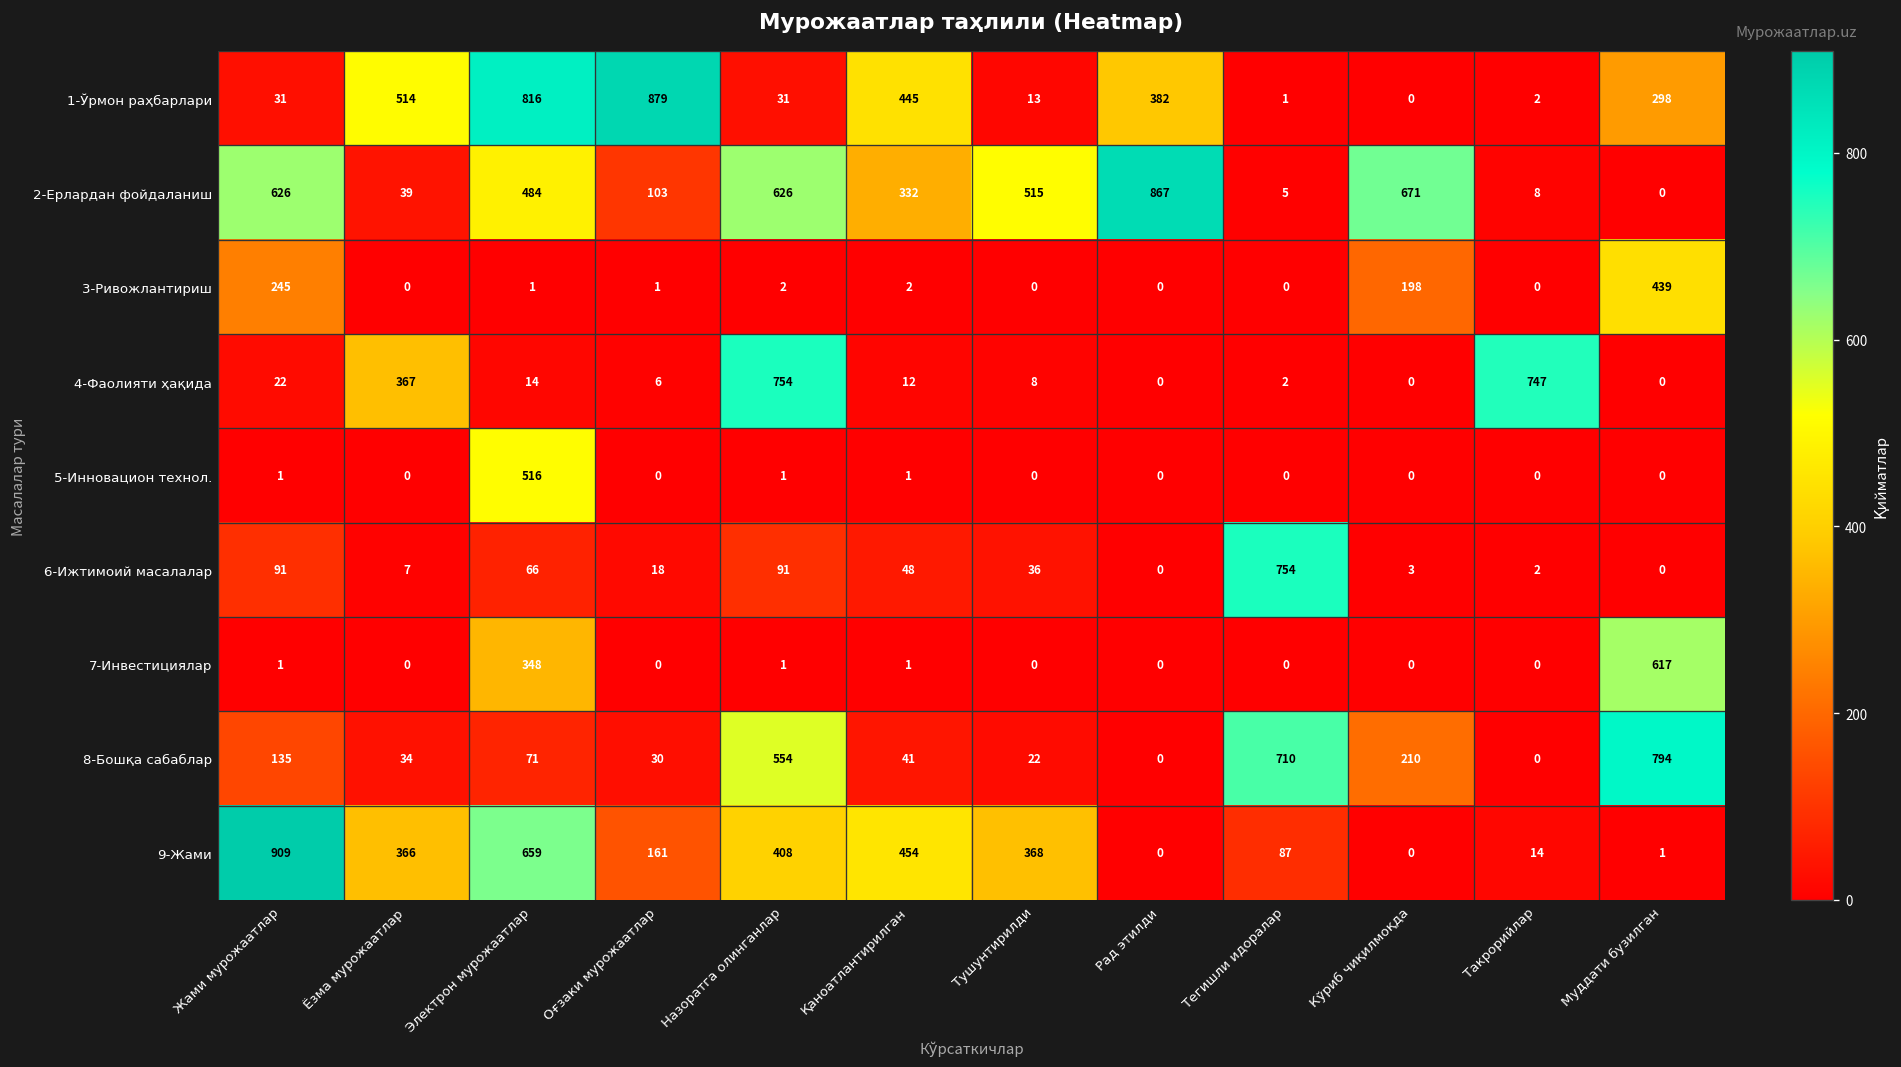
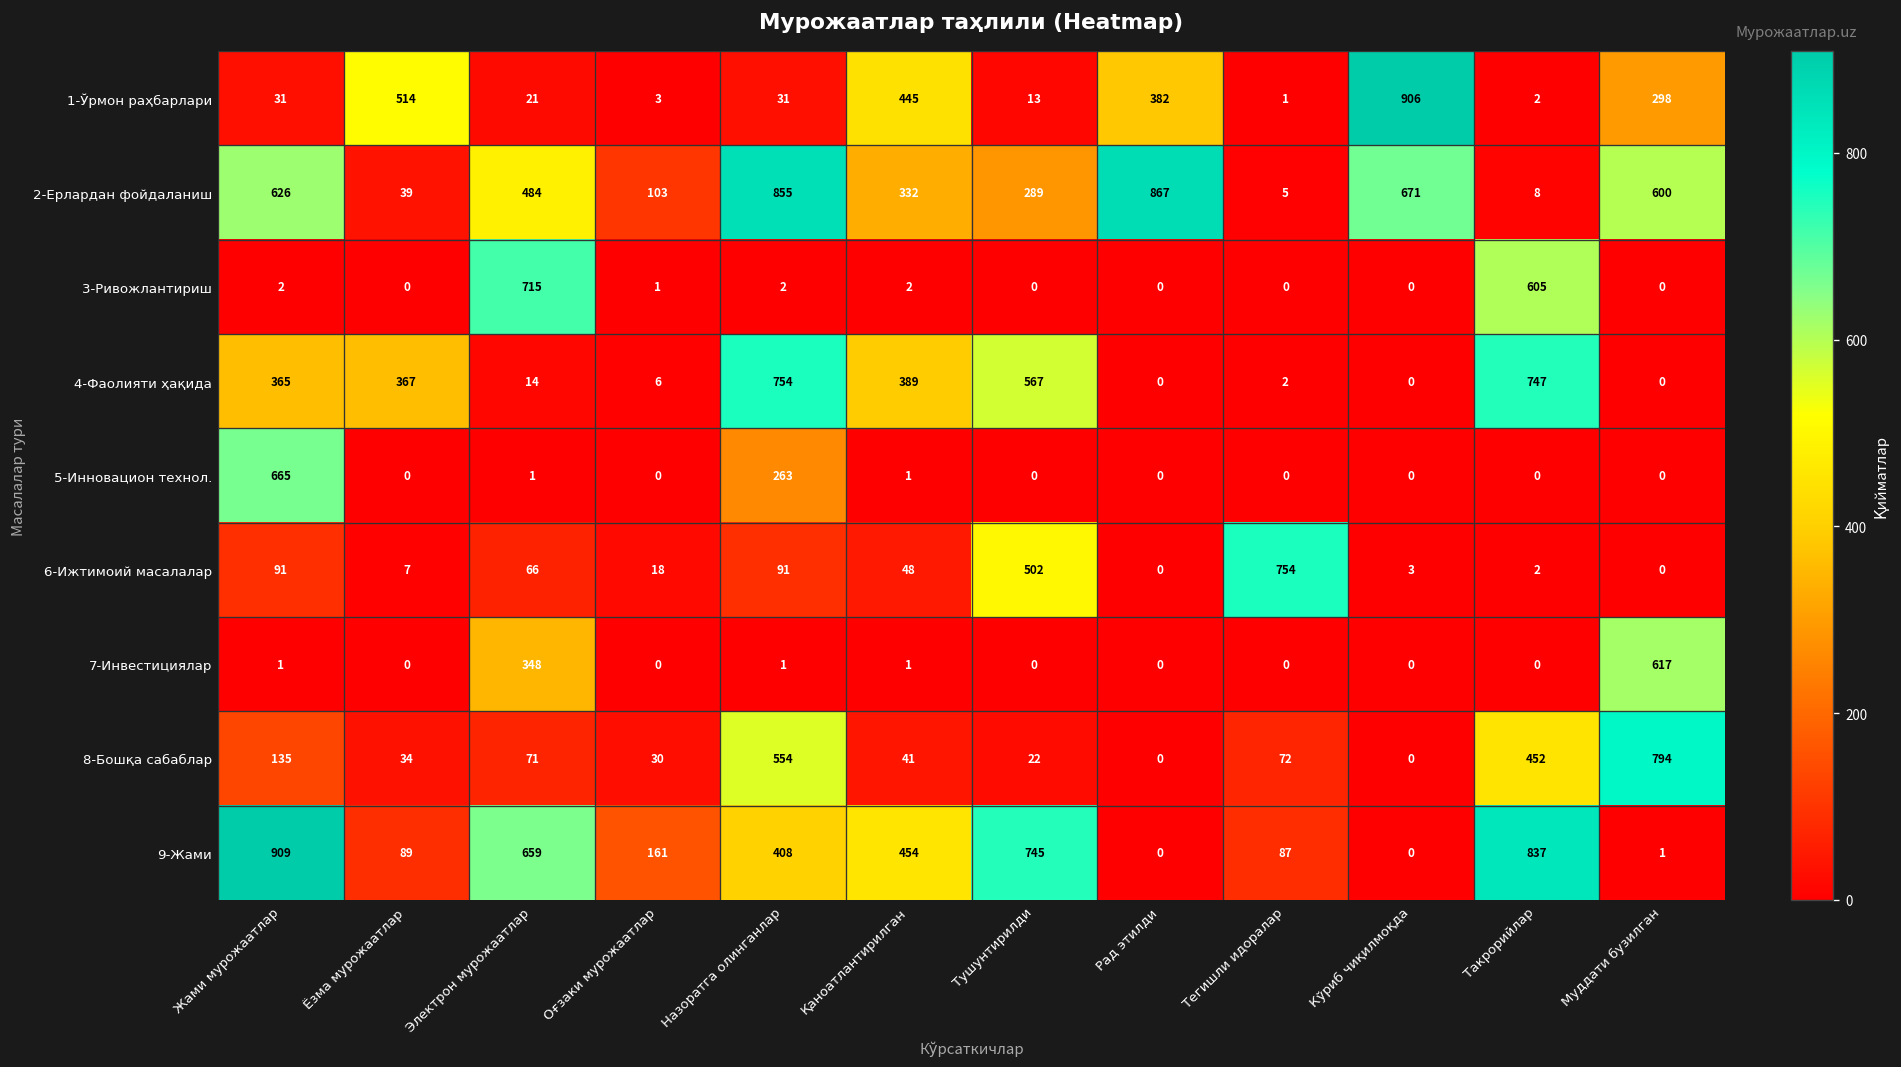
  {
    "1-Ўрмон раҳбарлари": {
      "Жами мурожаатлар": 31,
      "Ёзма мурожаатлар": 514,
-     "Электрон мурожаатлар": 816,
-     "Оғзаки мурожаатлар": 879,
+     "Электрон мурожаатлар": 21,
+     "Оғзаки мурожаатлар": 3,
      "Назоратга олинганлар": 31,
      "Қаноатлантирилган": 445,
      "Тушунтирилди": 13,
      "Рад этилди": 382,
      "Тегишли идоралар": 1,
-     "Кўриб чиқилмоқда": 0,
+     "Кўриб чиқилмоқда": 906,
      "Такрорийлар": 2,
      "Муддати бузилган": 298
    },
    "2-Ерлардан фойдаланиш": {
      "Жами мурожаатлар": 626,
      "Ёзма мурожаатлар": 39,
      "Электрон мурожаатлар": 484,
      "Оғзаки мурожаатлар": 103,
-     "Назоратга олинганлар": 626,
+     "Назоратга олинганлар": 855,
      "Қаноатлантирилган": 332,
-     "Тушунтирилди": 515,
+     "Тушунтирилди": 289,
      "Рад этилди": 867,
      "Тегишли идоралар": 5,
      "Кўриб чиқилмоқда": 671,
      "Такрорийлар": 8,
-     "Муддати бузилган": 0
+     "Муддати бузилган": 600
    },
    "3-Ривожлантириш": {
-     "Жами мурожаатлар": 245,
+     "Жами мурожаатлар": 2,
      "Ёзма мурожаатлар": 0,
-     "Электрон мурожаатлар": 1,
+     "Электрон мурожаатлар": 715,
      "Оғзаки мурожаатлар": 1,
      "Назоратга олинганлар": 2,
      "Қаноатлантирилган": 2,
      "Тушунтирилди": 0,
      "Рад этилди": 0,
      "Тегишли идоралар": 0,
-     "Кўриб чиқилмоқда": 198,
-     "Такрорийлар": 0,
-     "Муддати бузилган": 439
+     "Кўриб чиқилмоқда": 0,
+     "Такрорийлар": 605,
+     "Муддати бузилган": 0
    },
    "4-Фаолияти ҳақида": {
-     "Жами мурожаатлар": 22,
+     "Жами мурожаатлар": 365,
      "Ёзма мурожаатлар": 367,
      "Электрон мурожаатлар": 14,
      "Оғзаки мурожаатлар": 6,
      "Назоратга олинганлар": 754,
-     "Қаноатлантирилган": 12,
-     "Тушунтирилди": 8,
+     "Қаноатлантирилган": 389,
+     "Тушунтирилди": 567,
      "Рад этилди": 0,
      "Тегишли идоралар": 2,
      "Кўриб чиқилмоқда": 0,
      "Такрорийлар": 747,
      "Муддати бузилган": 0
    },
    "5-Инновацион технол.": {
-     "Жами мурожаатлар": 1,
+     "Жами мурожаатлар": 665,
      "Ёзма мурожаатлар": 0,
-     "Электрон мурожаатлар": 516,
+     "Электрон мурожаатлар": 1,
      "Оғзаки мурожаатлар": 0,
-     "Назоратга олинганлар": 1,
+     "Назоратга олинганлар": 263,
      "Қаноатлантирилган": 1,
      "Тушунтирилди": 0,
      "Рад этилди": 0,
      "Тегишли идоралар": 0,
      "Кўриб чиқилмоқда": 0,
      "Такрорийлар": 0,
      "Муддати бузилган": 0
    },
    "6-Ижтимоий масалалар": {
      "Жами мурожаатлар": 91,
      "Ёзма мурожаатлар": 7,
      "Электрон мурожаатлар": 66,
      "Оғзаки мурожаатлар": 18,
      "Назоратга олинганлар": 91,
      "Қаноатлантирилган": 48,
-     "Тушунтирилди": 36,
+     "Тушунтирилди": 502,
      "Рад этилди": 0,
      "Тегишли идоралар": 754,
      "Кўриб чиқилмоқда": 3,
      "Такрорийлар": 2,
      "Муддати бузилган": 0
    },
    "7-Инвестициялар": {
      "Жами мурожаатлар": 1,
      "Ёзма мурожаатлар": 0,
      "Электрон мурожаатлар": 348,
      "Оғзаки мурожаатлар": 0,
      "Назоратга олинганлар": 1,
      "Қаноатлантирилган": 1,
      "Тушунтирилди": 0,
      "Рад этилди": 0,
      "Тегишли идоралар": 0,
      "Кўриб чиқилмоқда": 0,
      "Такрорийлар": 0,
      "Муддати бузилган": 617
    },
    "8-Бошқа сабаблар": {
      "Жами мурожаатлар": 135,
      "Ёзма мурожаатлар": 34,
      "Электрон мурожаатлар": 71,
      "Оғзаки мурожаатлар": 30,
      "Назоратга олинганлар": 554,
      "Қаноатлантирилган": 41,
      "Тушунтирилди": 22,
      "Рад этилди": 0,
-     "Тегишли идоралар": 710,
-     "Кўриб чиқилмоқда": 210,
-     "Такрорийлар": 0,
+     "Тегишли идоралар": 72,
+     "Кўриб чиқилмоқда": 0,
+     "Такрорийлар": 452,
      "Муддати бузилган": 794
    },
    "9-Жами": {
      "Жами мурожаатлар": 909,
-     "Ёзма мурожаатлар": 366,
+     "Ёзма мурожаатлар": 89,
      "Электрон мурожаатлар": 659,
      "Оғзаки мурожаатлар": 161,
      "Назоратга олинганлар": 408,
      "Қаноатлантирилган": 454,
-     "Тушунтирилди": 368,
+     "Тушунтирилди": 745,
      "Рад этилди": 0,
      "Тегишли идоралар": 87,
      "Кўриб чиқилмоқда": 0,
-     "Такрорийлар": 14,
+     "Такрорийлар": 837,
      "Муддати бузилган": 1
    }
  }
